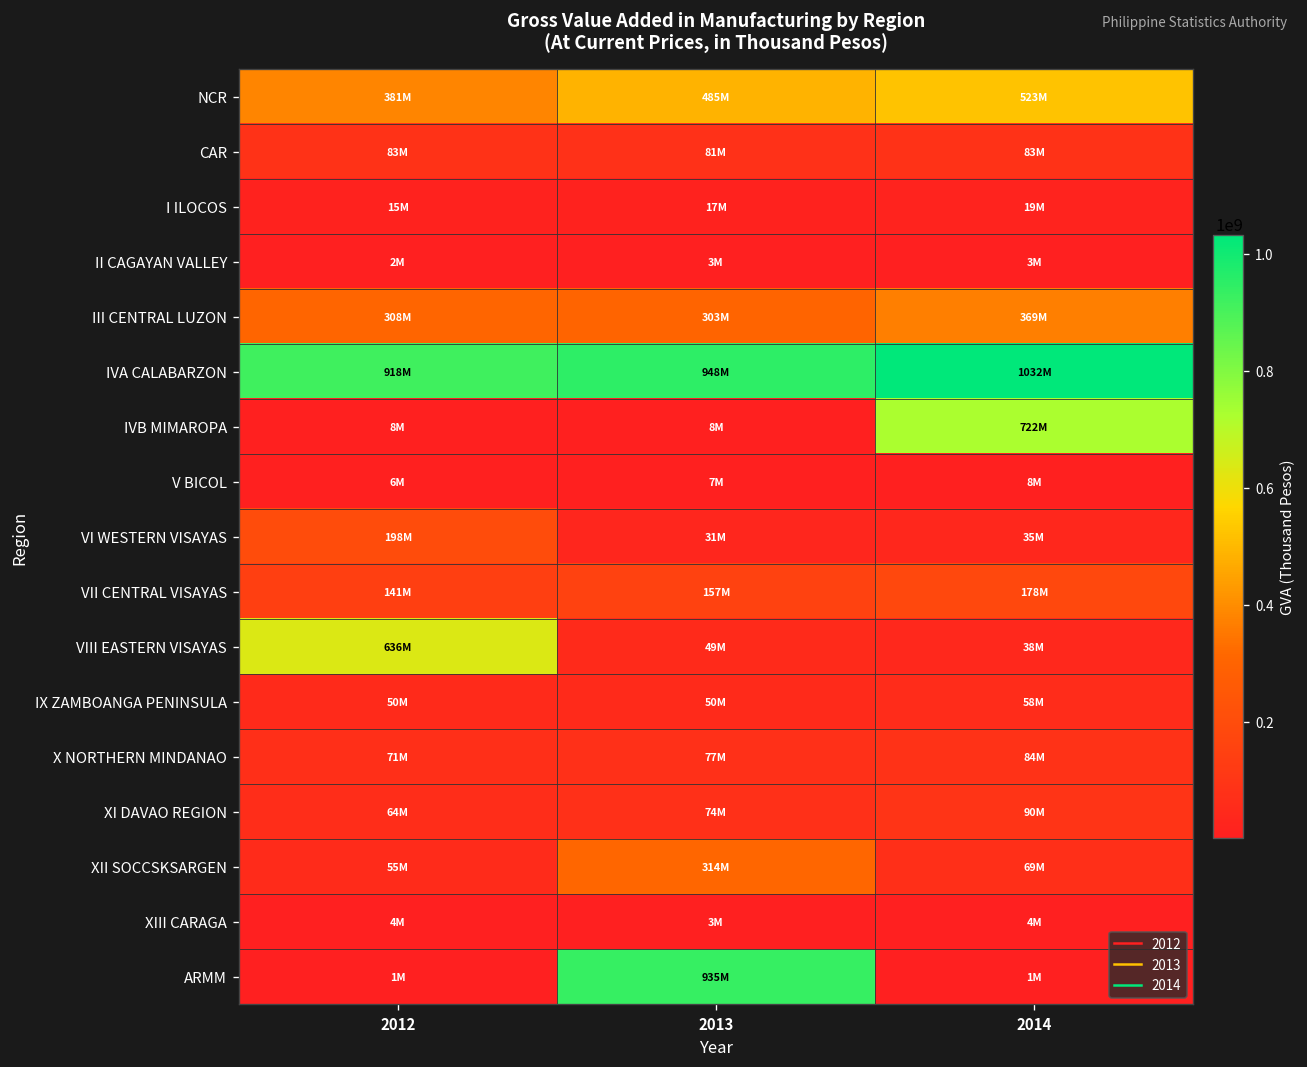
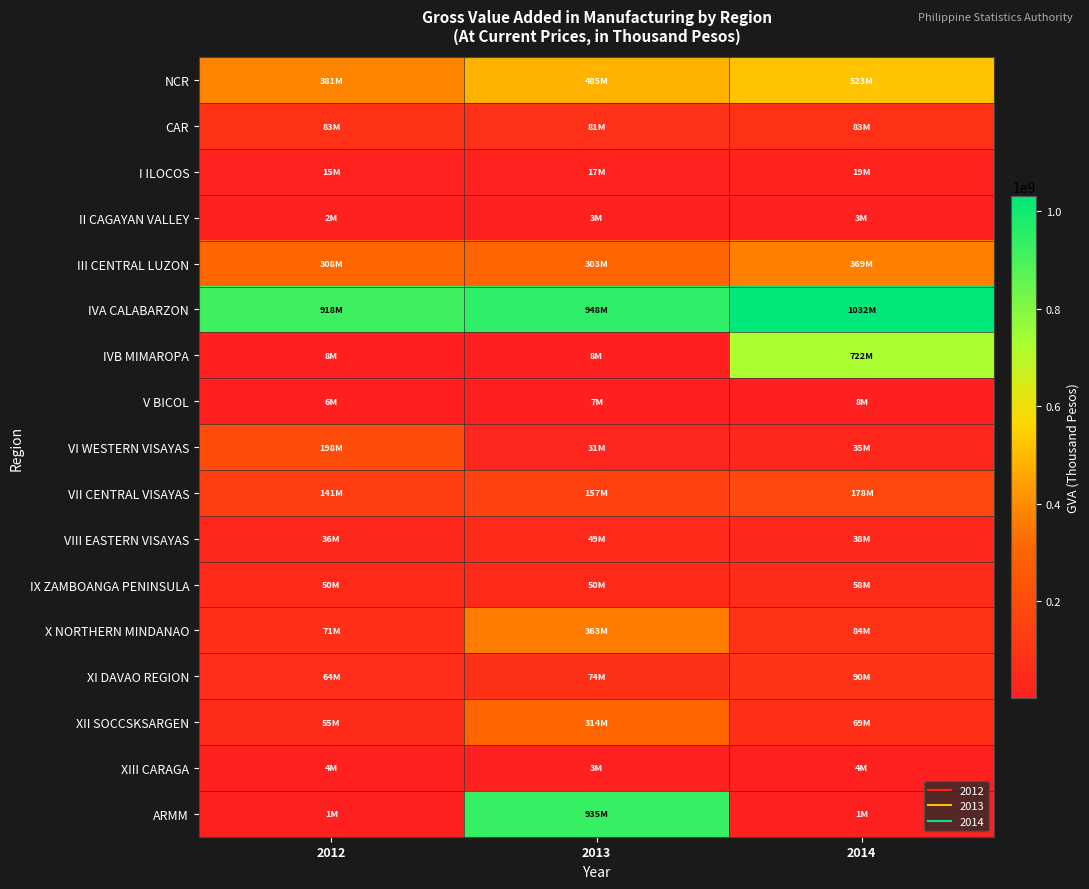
  {
    "NCR": {
      "2012": "381M",
      "2013": "485M",
      "2014": "523M"
    },
    "CAR": {
      "2012": "83M",
      "2013": "81M",
      "2014": "83M"
    },
    "I ILOCOS": {
      "2012": "15M",
      "2013": "17M",
      "2014": "19M"
    },
    "II CAGAYAN VALLEY": {
      "2012": "2M",
      "2013": "3M",
      "2014": "3M"
    },
    "III CENTRAL LUZON": {
      "2012": "308M",
      "2013": "303M",
      "2014": "369M"
    },
    "IVA CALABARZON": {
      "2012": "918M",
      "2013": "948M",
      "2014": "1032M"
    },
    "IVB MIMAROPA": {
      "2012": "8M",
      "2013": "8M",
      "2014": "722M"
    },
    "V BICOL": {
      "2012": "6M",
      "2013": "7M",
      "2014": "8M"
    },
    "VI WESTERN VISAYAS": {
      "2012": "198M",
      "2013": "31M",
      "2014": "35M"
    },
    "VII CENTRAL VISAYAS": {
      "2012": "141M",
      "2013": "157M",
      "2014": "178M"
    },
    "VIII EASTERN VISAYAS": {
-     "2012": "636M",
+     "2012": "36M",
      "2013": "49M",
      "2014": "38M"
    },
    "IX ZAMBOANGA PENINSULA": {
      "2012": "50M",
      "2013": "50M",
      "2014": "58M"
    },
    "X NORTHERN MINDANAO": {
      "2012": "71M",
-     "2013": "77M",
+     "2013": "363M",
      "2014": "84M"
    },
    "XI DAVAO REGION": {
      "2012": "64M",
      "2013": "74M",
      "2014": "90M"
    },
    "XII SOCCSKSARGEN": {
      "2012": "55M",
      "2013": "314M",
      "2014": "69M"
    },
    "XIII CARAGA": {
      "2012": "4M",
      "2013": "3M",
      "2014": "4M"
    },
    "ARMM": {
      "2012": "1M",
      "2013": "935M",
      "2014": "1M"
    }
  }
